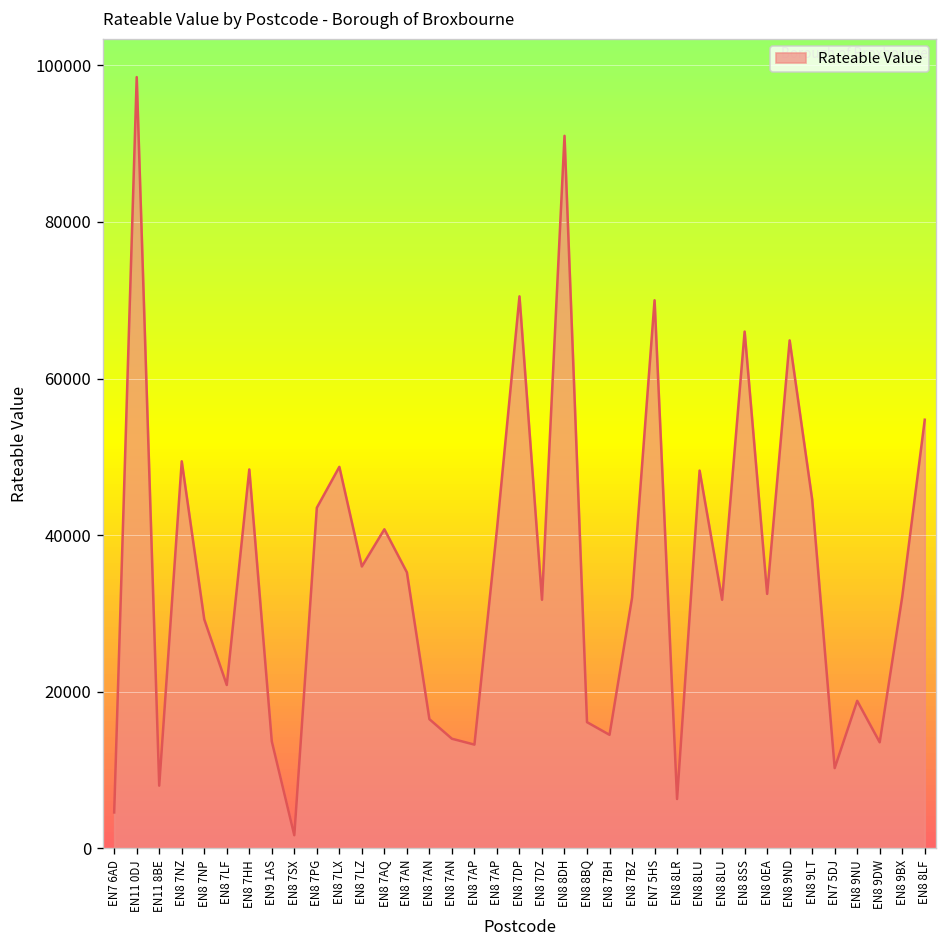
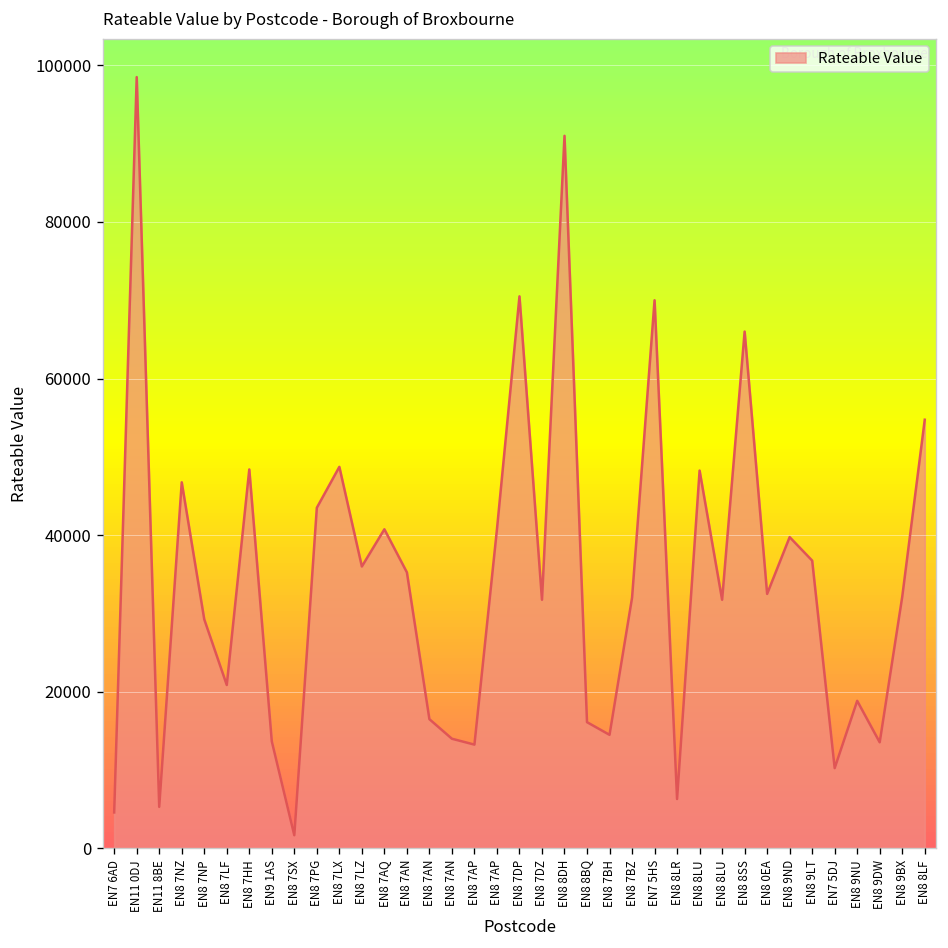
  {
    "EN7 6AD": 5000,
    "EN11 0DJ": 99000,
-   "EN11 8BE": 8000,
-   "EN8 7NZ": 49000,
+   "EN11 8BE": 5000,
+   "EN8 7NZ": 47000,
    "EN8 7NP": 29000,
    "EN8 7LF": 21000,
    "EN8 7HH": 48000,
    "EN9 1AS": 14000,
    "EN8 7SX": 2000,
    "EN8 7PG": 44000,
    "EN8 7LX": 49000,
    "EN8 7LZ": 36000,
    "EN8 7AQ": 41000,
    "EN8 7DP": 71000,
    "EN8 7DZ": 32000,
    "EN8 8DH": 91000,
    "EN8 8BQ": 16000,
    "EN8 7BH": 15000,
    "EN8 7BZ": 32000,
    "EN7 5HS": 70000,
    "EN8 8LR": 6000,
    "EN8 8SS": 66000,
    "EN8 0EA": 33000,
-   "EN8 9ND": 65000,
-   "EN8 9LT": 45000,
+   "EN8 9ND": 40000,
+   "EN8 9LT": 37000,
    "EN7 5DJ": 10000,
    "EN8 9NU": 19000,
    "EN8 9DW": 14000,
    "EN8 9BX": 32000,
    "EN8 8LF": 55000
  }
